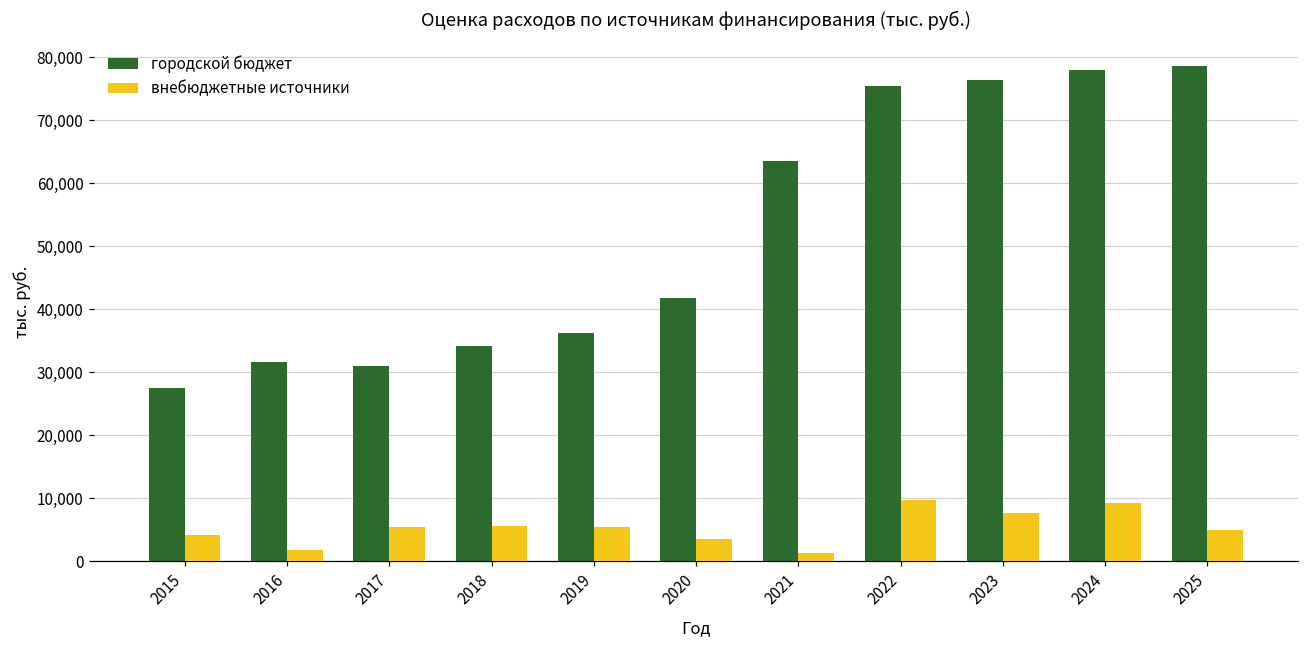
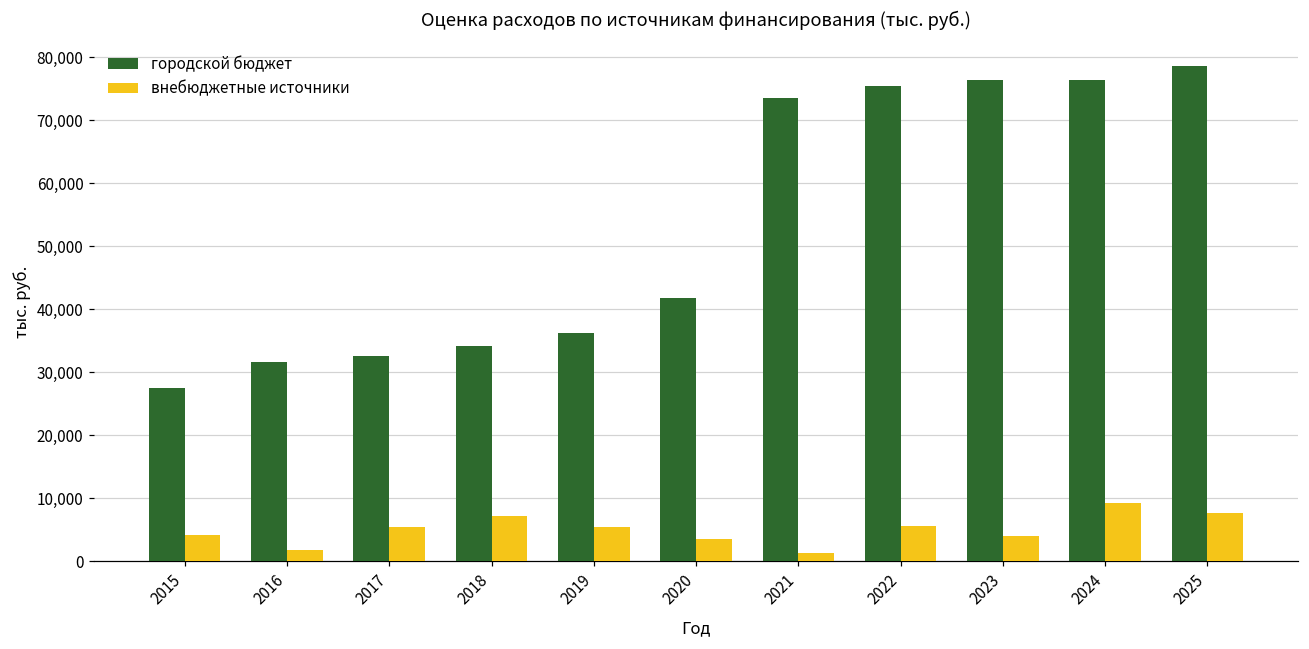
  {
    "городской бюджет": {
      "2015": "28,000",
      "2016": "32,000",
-     "2017": "31,000",
+     "2017": "33,000",
      "2018": "34,000",
      "2019": "36,000",
      "2020": "42,000",
-     "2021": "64,000",
+     "2021": "74,000",
      "2022": "76,000",
      "2023": "76,000",
-     "2024": "78,000",
+     "2024": "76,000",
      "2025": "79,000"
    },
    "внебюджетные источники": {
      "2015": "4,000",
      "2016": "2,000",
      "2017": "6,000",
-     "2018": "6,000",
+     "2018": "7,000",
      "2019": "6,000",
      "2020": "3,000",
      "2021": "1,000",
-     "2022": "10,000",
-     "2023": "8,000",
+     "2022": "6,000",
+     "2023": "4,000",
      "2024": "9,000",
-     "2025": "5,000"
+     "2025": "8,000"
    }
  }
